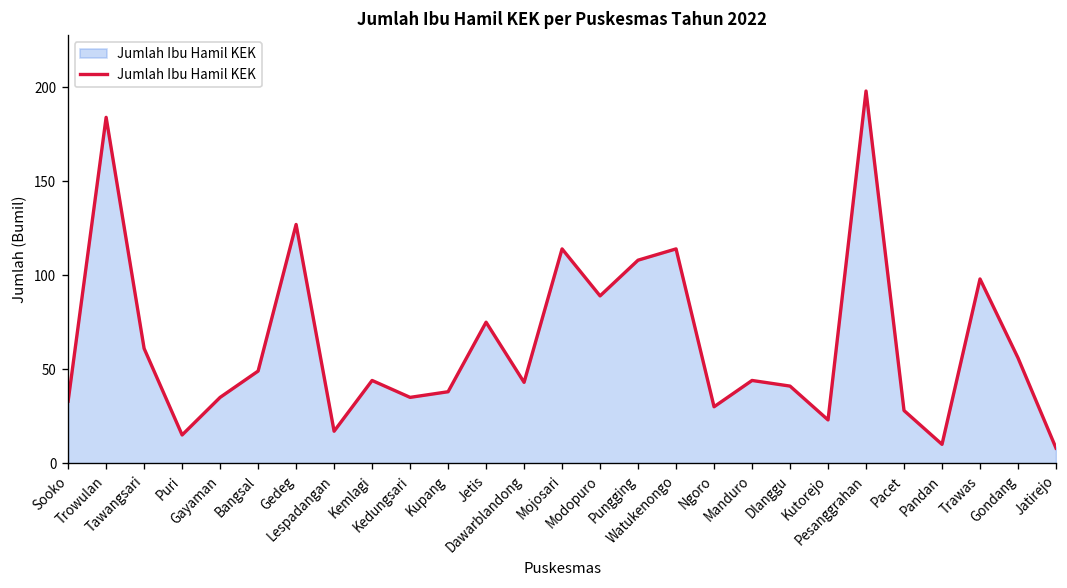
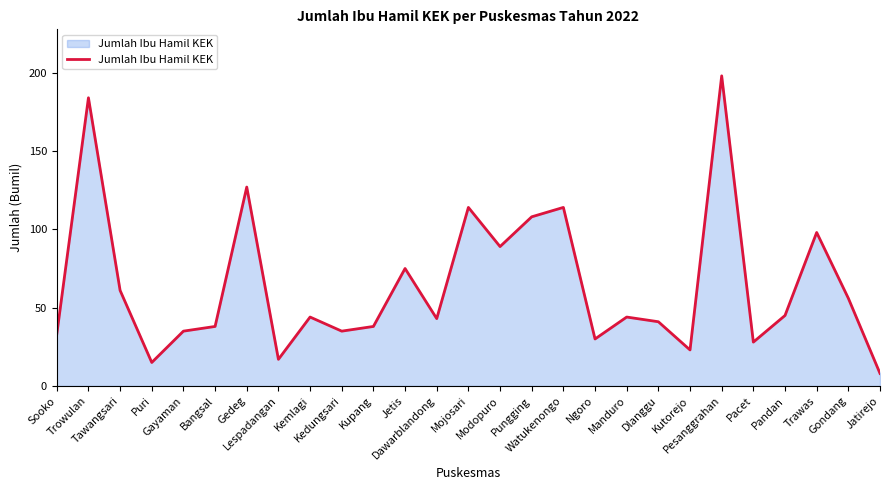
  {
    "Sooko": 33,
    "Trowulan": 184,
    "Tawangsari": 61,
    "Puri": 15,
    "Gayaman": 35,
-   "Bangsal": 49,
+   "Bangsal": 38,
    "Gedeg": 127,
    "Lespadangan": 17,
    "Kemlagi": 44,
    "Kedungsari": 35,
    "Kupang": 38,
    "Jetis": 75,
    "Dawarblandong": 43,
    "Mojosari": 114,
    "Modopuro": 89,
    "Pungging": 108,
    "Watukenongo": 114,
    "Ngoro": 30,
    "Manduro": 44,
    "Dlanggu": 41,
    "Kutorejo": 23,
    "Pesanggrahan": 198,
    "Pacet": 28,
-   "Pandan": 10,
+   "Pandan": 45,
    "Trawas": 98,
    "Gondang": 56,
    "Jatirejo": 8
  }
